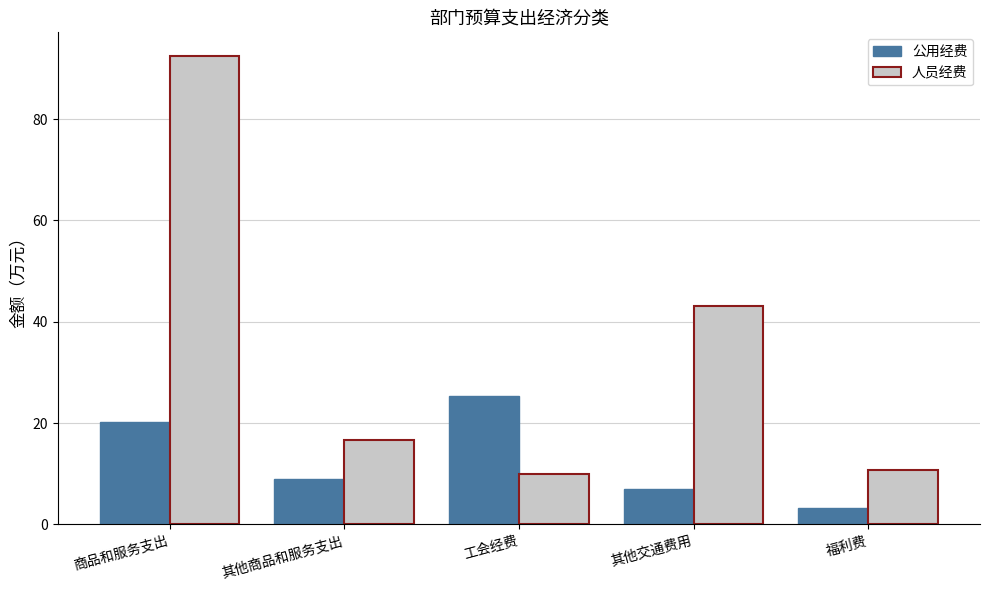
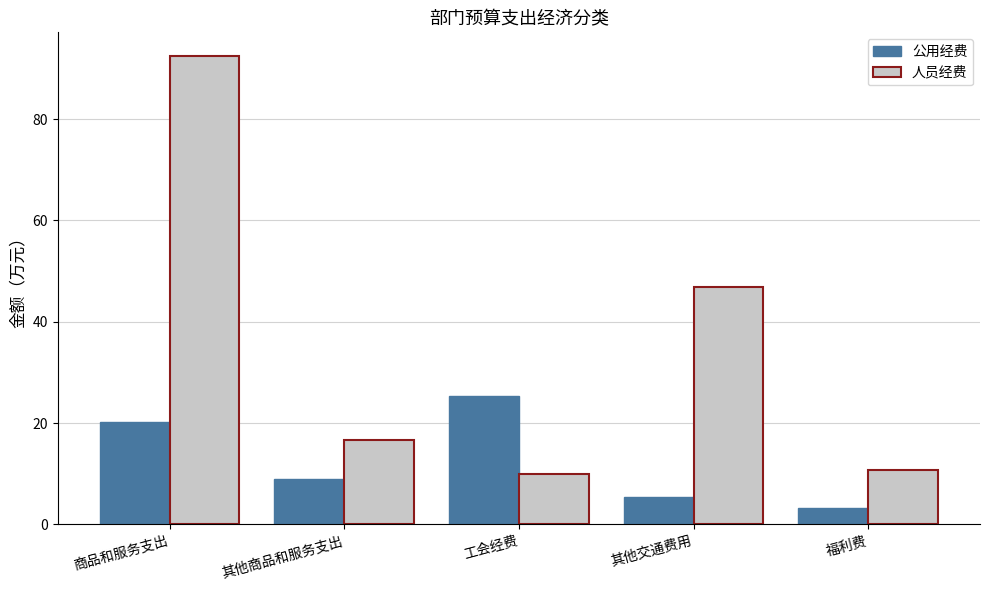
  {
    "公用经费": {
      "商品和服务支出": 20,
      "其他商品和服务支出": 9,
      "工会经费": 25,
-     "其他交通费用": 7,
+     "其他交通费用": 5,
      "福利费": 3
    },
    "人员经费": {
      "商品和服务支出": 93,
      "其他商品和服务支出": 17,
      "工会经费": 10,
-     "其他交通费用": 43,
+     "其他交通费用": 47,
      "福利费": 11
    }
  }
